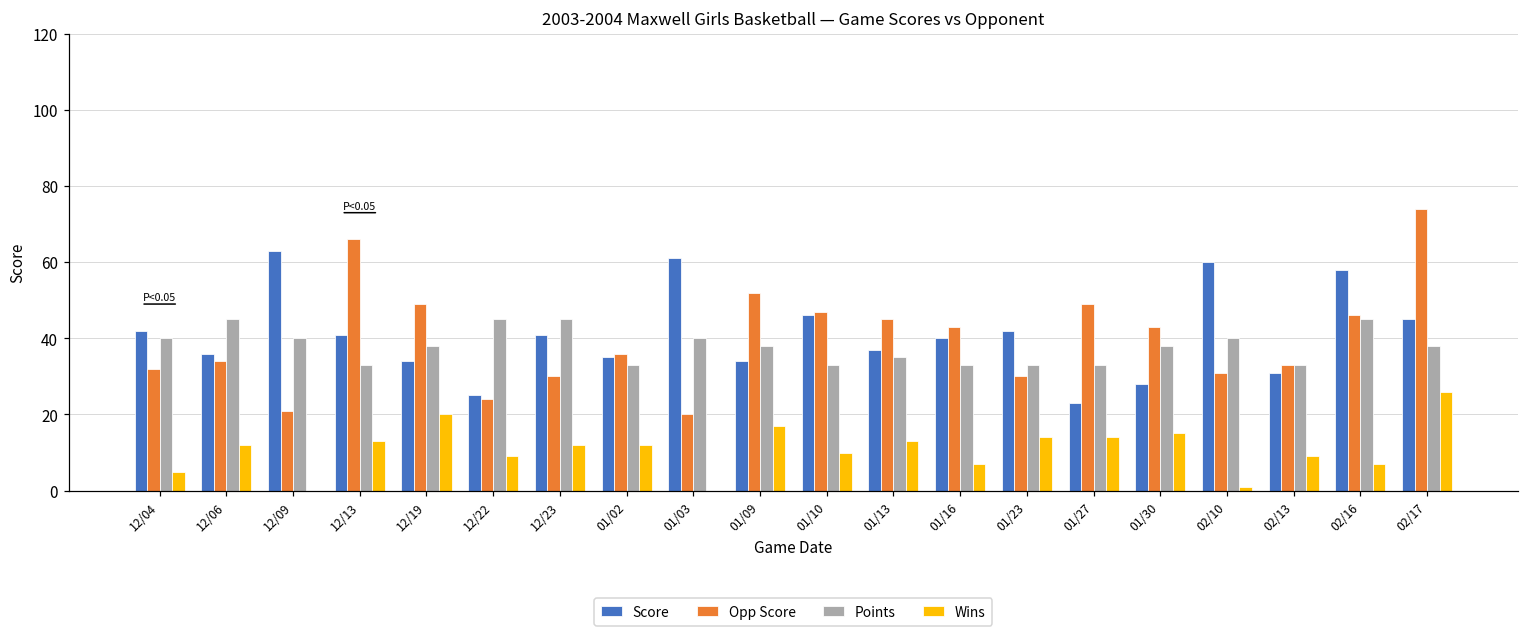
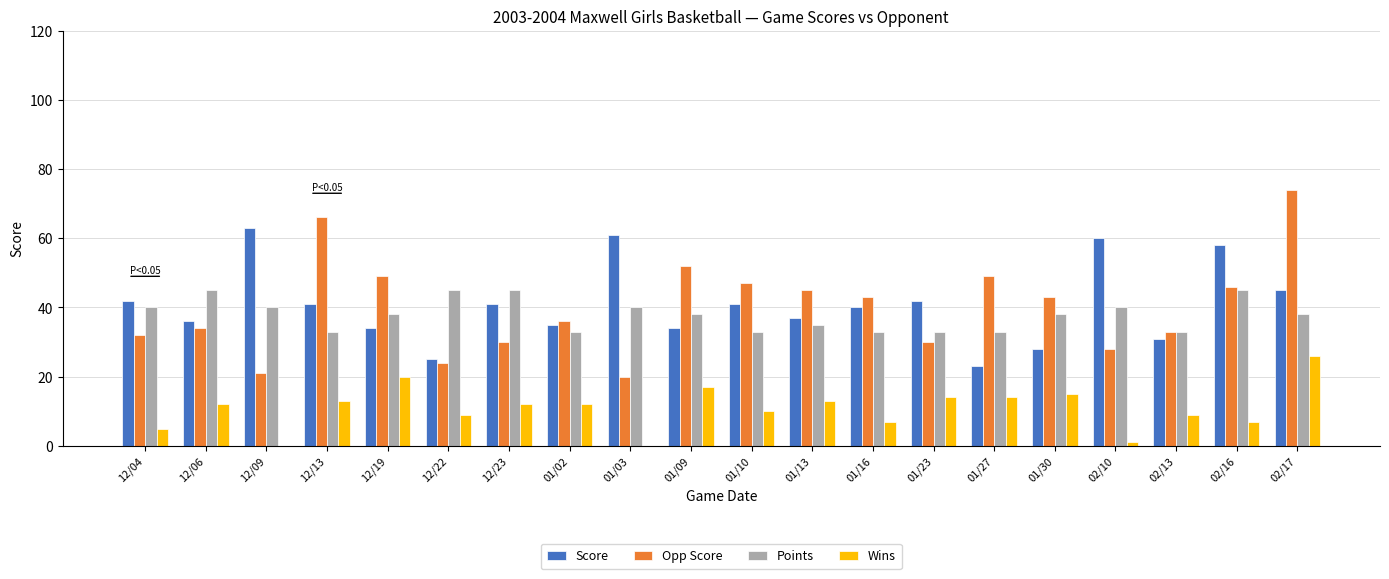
  {
    "Score": {
      "12/04": 42,
      "12/06": 36,
      "12/09": 63,
      "12/13": 41,
      "12/19": 34,
      "12/22": 25,
      "12/23": 41,
      "01/02": 35,
      "01/03": 61,
      "01/09": 34,
-     "01/10": 46,
+     "01/10": 41,
      "01/13": 37,
      "01/16": 40,
      "01/23": 42,
      "01/27": 23,
      "01/30": 28,
      "02/10": 60,
      "02/13": 31,
      "02/16": 58,
      "02/17": 45
    },
    "Opp Score": {
      "12/04": 32,
      "12/06": 34,
      "12/09": 21,
      "12/13": 66,
      "12/19": 49,
      "12/22": 24,
      "12/23": 30,
      "01/02": 36,
      "01/03": 20,
      "01/09": 52,
      "01/10": 47,
      "01/13": 45,
      "01/16": 43,
      "01/23": 30,
      "01/27": 49,
      "01/30": 43,
-     "02/10": 31,
+     "02/10": 28,
      "02/13": 33,
      "02/16": 46,
      "02/17": 74
    },
    "Points": {
      "12/04": 40,
      "12/06": 45,
      "12/09": 40,
      "12/13": 33,
      "12/19": 38,
      "12/22": 45,
      "12/23": 45,
      "01/02": 33,
      "01/03": 40,
      "01/09": 38,
      "01/10": 33,
      "01/13": 35,
      "01/16": 33,
      "01/23": 33,
      "01/27": 33,
      "01/30": 38,
      "02/10": 40,
      "02/13": 33,
      "02/16": 45,
      "02/17": 38
    },
    "Wins": {
      "12/04": 5,
      "12/06": 12,
      "12/09": 0,
      "12/13": 13,
      "12/19": 20,
      "12/22": 9,
      "12/23": 12,
      "01/02": 12,
      "01/03": 0,
      "01/09": 17,
      "01/10": 10,
      "01/13": 13,
      "01/16": 7,
      "01/23": 14,
      "01/27": 14,
      "01/30": 15,
      "02/10": 1,
      "02/13": 9,
      "02/16": 7,
      "02/17": 26
    }
  }
